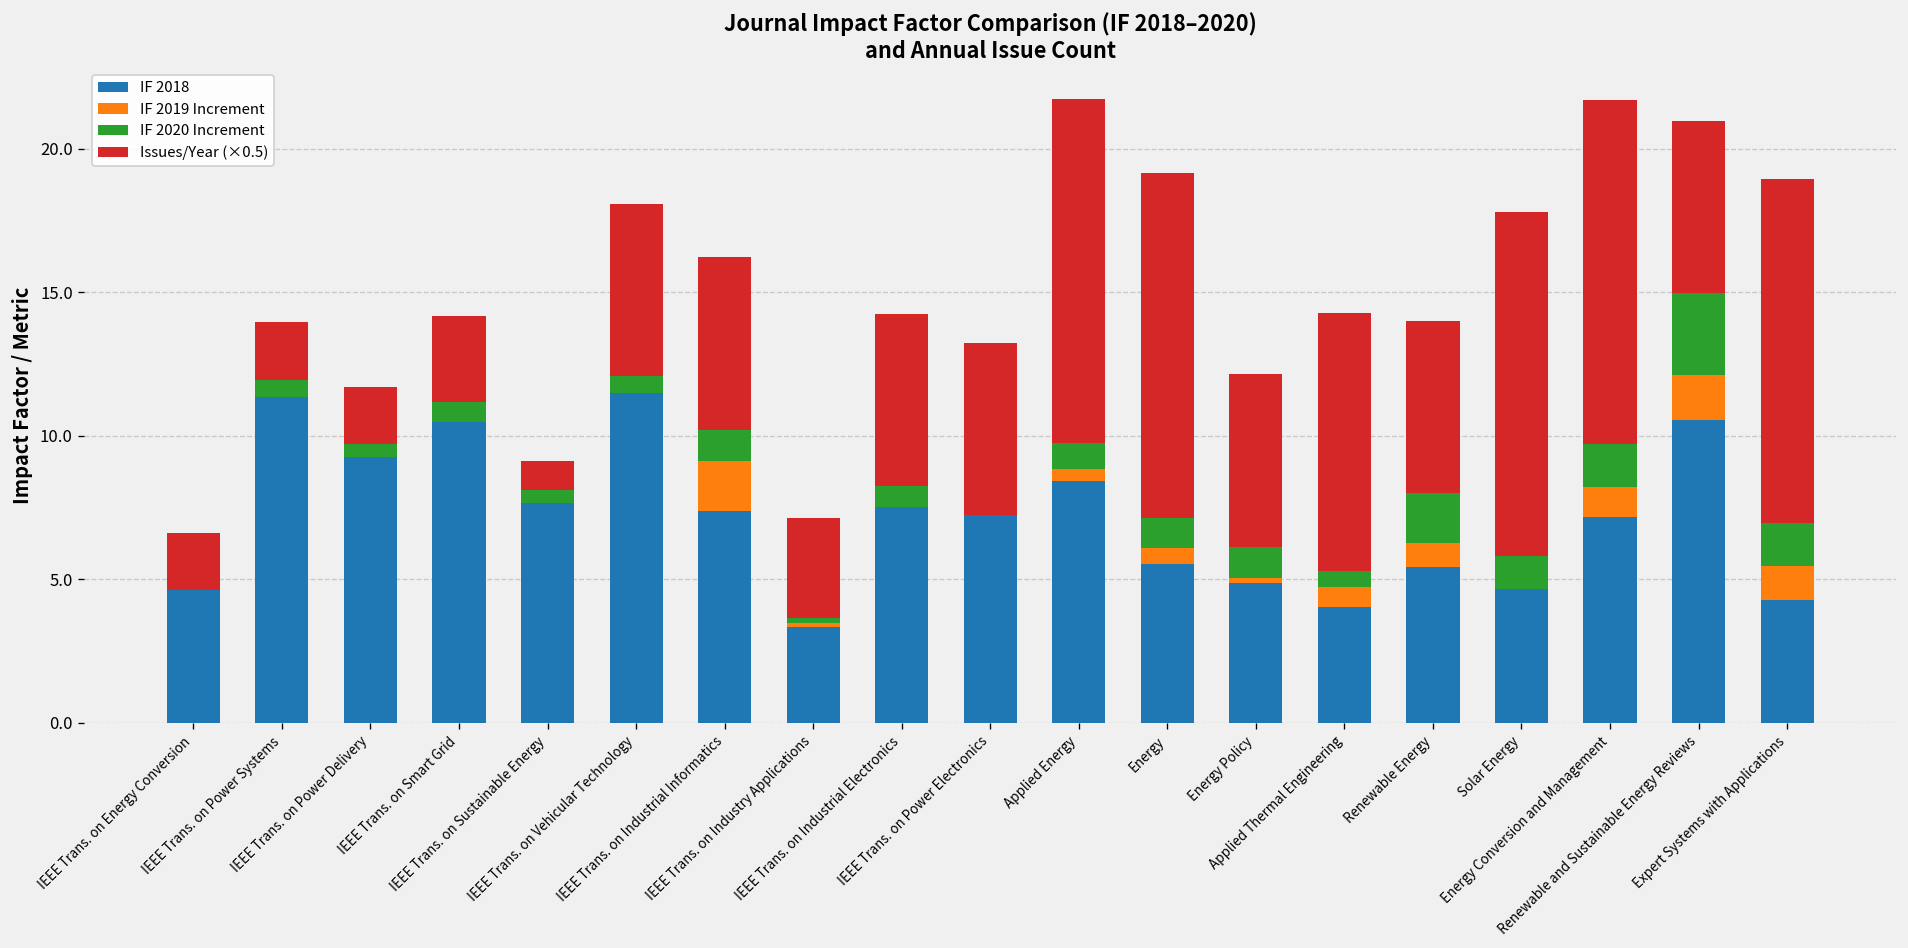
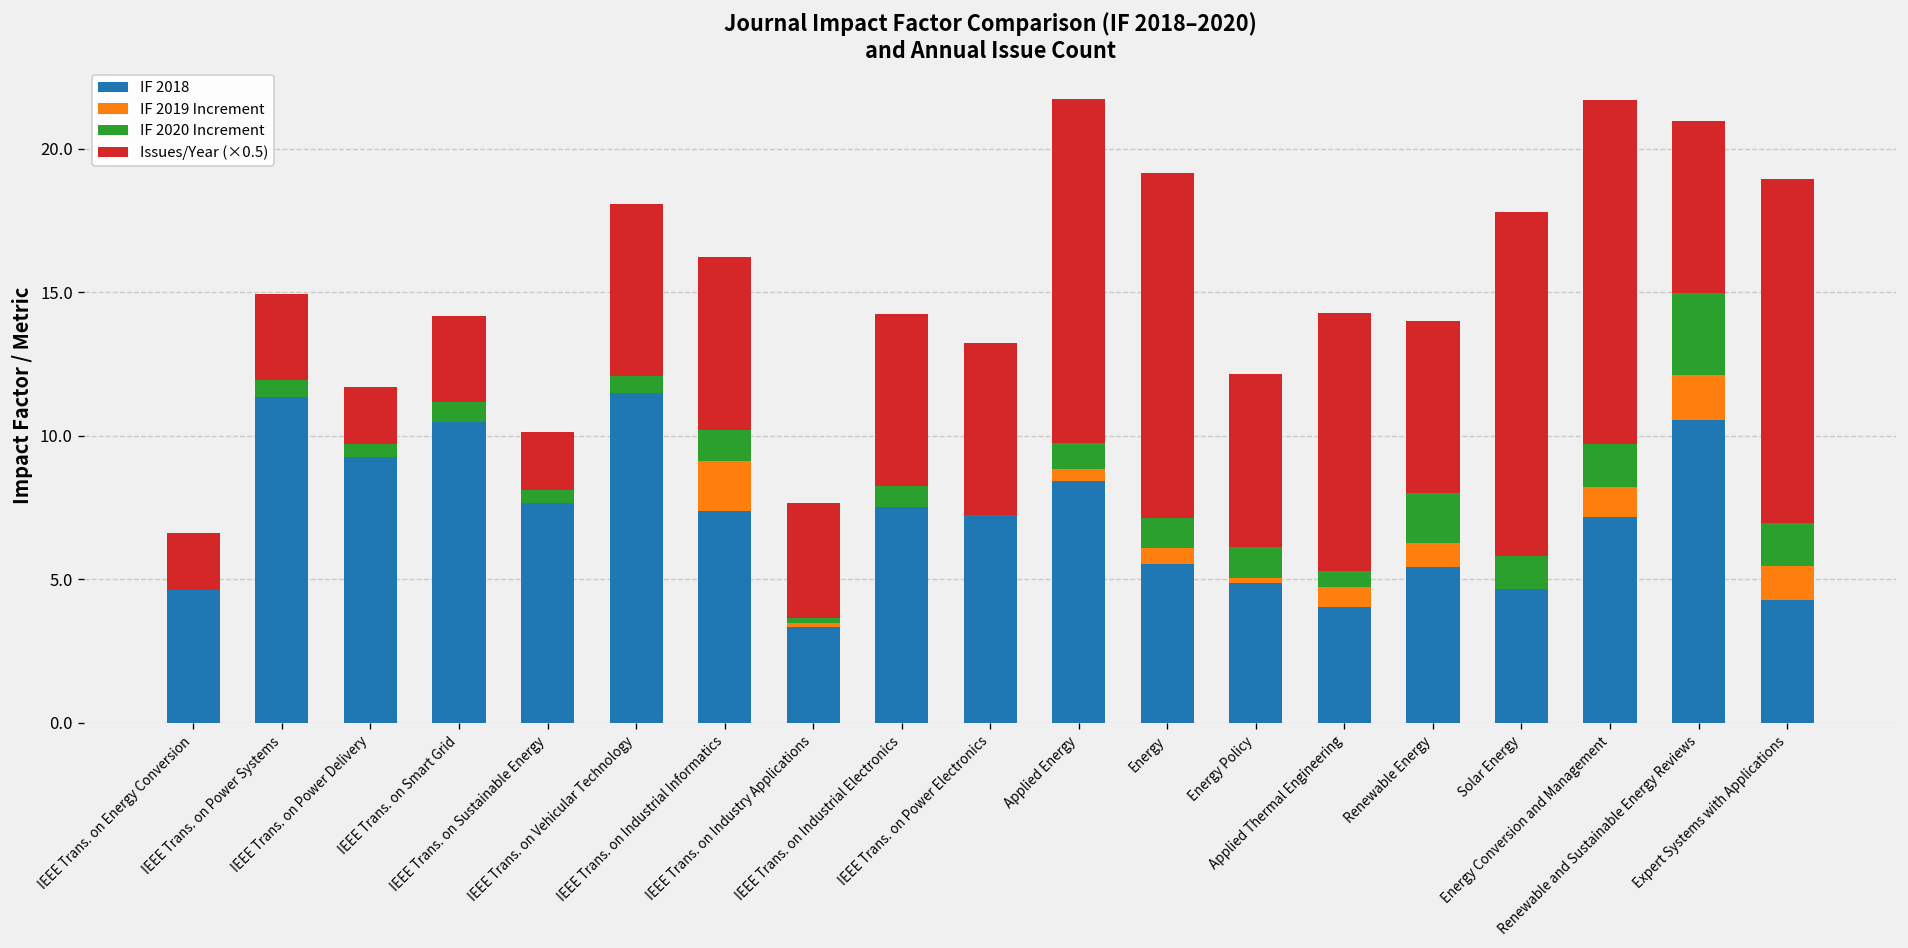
  {
    "IF 2018": {
      "IEEE Trans. on Energy Conversion": 4.6,
      "IEEE Trans. on Power Systems": 11.4,
      "IEEE Trans. on Power Delivery": 9.3,
      "IEEE Trans. on Smart Grid": 10.5,
      "IEEE Trans. on Sustainable Energy": 7.7,
      "IEEE Trans. on Vehicular Technology": 11.5,
      "IEEE Trans. on Industrial Informatics": 7.4,
      "IEEE Trans. on Industry Applications": 3.3,
      "IEEE Trans. on Industrial Electronics": 7.5,
      "IEEE Trans. on Power Electronics": 7.2,
      "Applied Energy": 8.4,
      "Energy": 5.5,
      "Energy Policy": 4.9,
      "Applied Thermal Engineering": 4.0,
      "Renewable Energy": 5.4,
      "Solar Energy": 4.7,
      "Energy Conversion and Management": 7.2,
      "Renewable and Sustainable Energy Reviews": 10.6,
      "Expert Systems with Applications": 4.3
    },
    "IF 2020 Increment": {
      "IEEE Trans. on Energy Conversion": 0.0,
      "IEEE Trans. on Power Systems": 0.6,
      "IEEE Trans. on Power Delivery": 0.5,
      "IEEE Trans. on Smart Grid": 0.7,
      "IEEE Trans. on Sustainable Energy": 0.5,
      "IEEE Trans. on Vehicular Technology": 0.6,
      "IEEE Trans. on Industrial Informatics": 1.1,
      "IEEE Trans. on Industry Applications": 0.2,
      "IEEE Trans. on Industrial Electronics": 0.7,
      "IEEE Trans. on Power Electronics": 0.0,
      "Applied Energy": 0.9,
      "Energy": 1.1,
      "Energy Policy": 1.1,
      "Applied Thermal Engineering": 0.6,
      "Renewable Energy": 1.7,
      "Solar Energy": 1.1,
      "Energy Conversion and Management": 1.5,
      "Renewable and Sustainable Energy Reviews": 2.9,
      "Expert Systems with Applications": 1.5
    },
    "Issues/Year (×0.5)": {
      "IEEE Trans. on Energy Conversion": 2.0,
-     "IEEE Trans. on Power Systems": 2.0,
+     "IEEE Trans. on Power Systems": 3.0,
      "IEEE Trans. on Power Delivery": 2.0,
      "IEEE Trans. on Smart Grid": 3.0,
-     "IEEE Trans. on Sustainable Energy": 1.0,
+     "IEEE Trans. on Sustainable Energy": 2.0,
      "IEEE Trans. on Vehicular Technology": 6.0,
      "IEEE Trans. on Industrial Informatics": 6.0,
-     "IEEE Trans. on Industry Applications": 3.5,
+     "IEEE Trans. on Industry Applications": 4.0,
      "IEEE Trans. on Industrial Electronics": 6.0,
      "IEEE Trans. on Power Electronics": 6.0,
      "Applied Energy": 12.0,
      "Energy": 12.0,
      "Energy Policy": 6.0,
      "Applied Thermal Engineering": 9.0,
      "Renewable Energy": 6.0,
      "Solar Energy": 12.0,
      "Energy Conversion and Management": 12.0,
      "Renewable and Sustainable Energy Reviews": 6.0,
      "Expert Systems with Applications": 12.0
    }
  }
